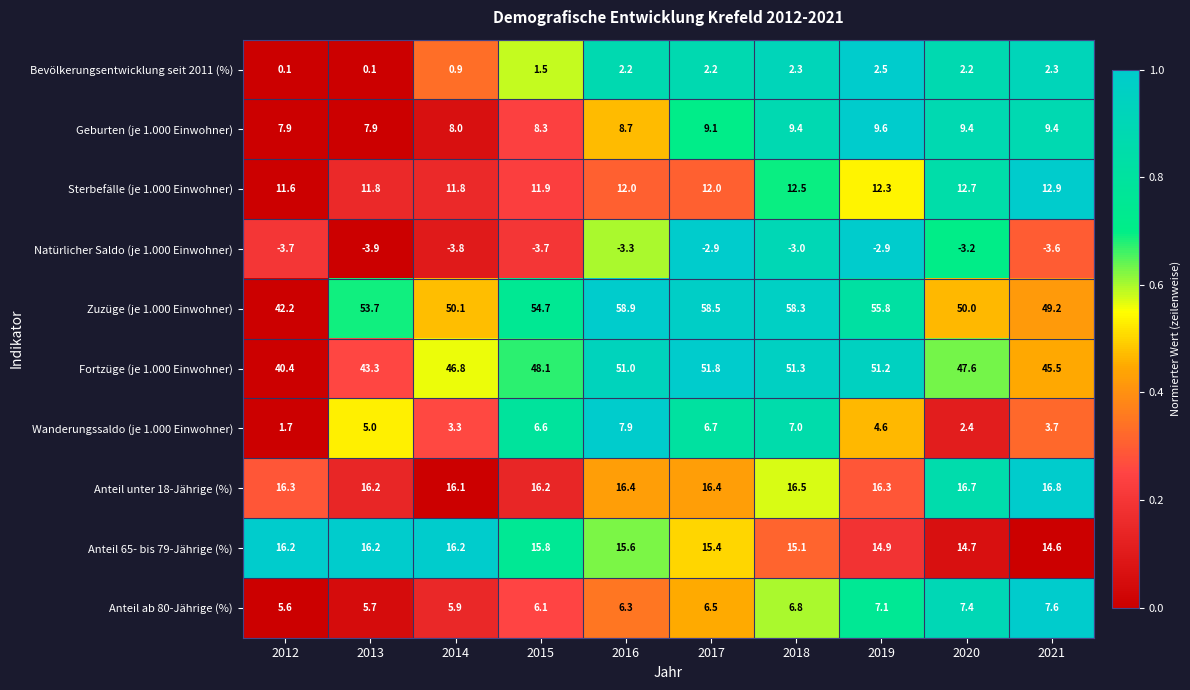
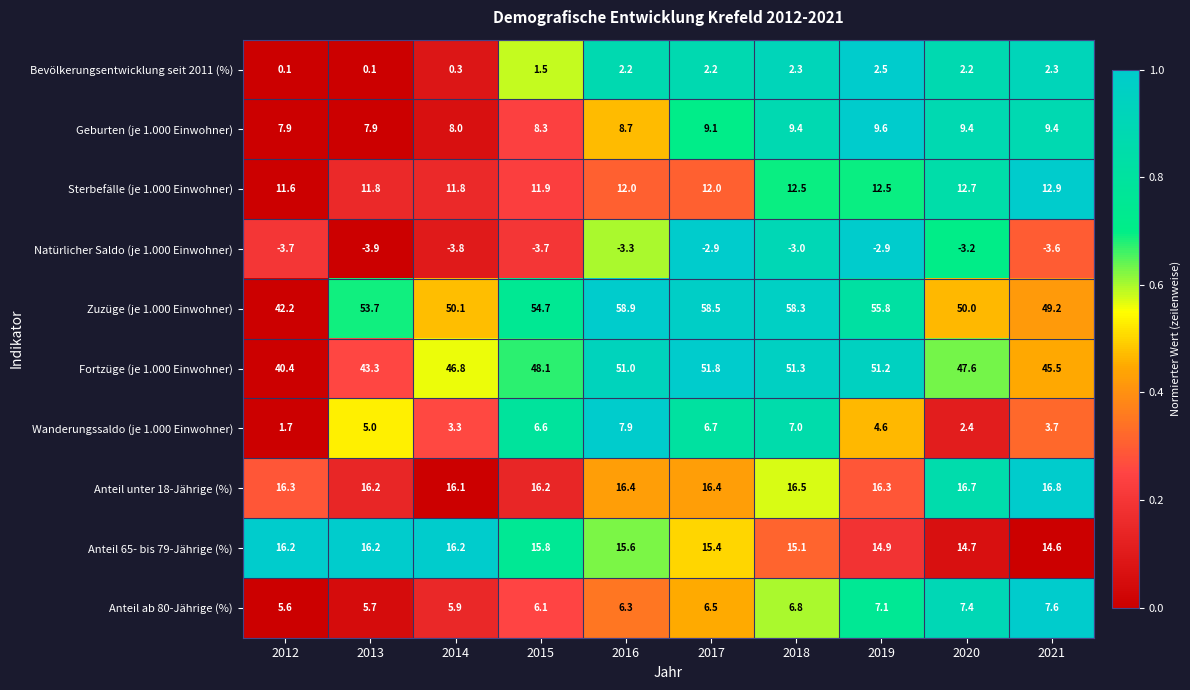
  {
    "Bevölkerungsentwicklung seit 2011 (%)": {
      "2012": 0.1,
      "2013": 0.1,
-     "2014": 0.9,
+     "2014": 0.3,
      "2015": 1.5,
      "2016": 2.2,
      "2017": 2.2,
      "2018": 2.3,
      "2019": 2.5,
      "2020": 2.2,
      "2021": 2.3
    },
    "Geburten (je 1.000 Einwohner)": {
      "2012": 7.9,
      "2013": 7.9,
      "2014": 8.0,
      "2015": 8.3,
      "2016": 8.7,
      "2017": 9.1,
      "2018": 9.4,
      "2019": 9.6,
      "2020": 9.4,
      "2021": 9.4
    },
    "Sterbefälle (je 1.000 Einwohner)": {
      "2012": 11.6,
      "2013": 11.8,
      "2014": 11.8,
      "2015": 11.9,
      "2016": 12.0,
      "2017": 12.0,
      "2018": 12.5,
-     "2019": 12.3,
+     "2019": 12.5,
      "2020": 12.7,
      "2021": 12.9
    },
    "Natürlicher Saldo (je 1.000 Einwohner)": {
      "2012": -3.7,
      "2013": -3.9,
      "2014": -3.8,
      "2015": -3.7,
      "2016": -3.3,
      "2017": -2.9,
      "2018": -3.0,
      "2019": -2.9,
      "2020": -3.2,
      "2021": -3.6
    },
    "Zuzüge (je 1.000 Einwohner)": {
      "2012": 42.2,
      "2013": 53.7,
      "2014": 50.1,
      "2015": 54.7,
      "2016": 58.9,
      "2017": 58.5,
      "2018": 58.3,
      "2019": 55.8,
      "2020": 50.0,
      "2021": 49.2
    },
    "Fortzüge (je 1.000 Einwohner)": {
      "2012": 40.4,
      "2013": 43.3,
      "2014": 46.8,
      "2015": 48.1,
      "2016": 51.0,
      "2017": 51.8,
      "2018": 51.3,
      "2019": 51.2,
      "2020": 47.6,
      "2021": 45.5
    },
    "Wanderungssaldo (je 1.000 Einwohner)": {
      "2012": 1.7,
      "2013": 5.0,
      "2014": 3.3,
      "2015": 6.6,
      "2016": 7.9,
      "2017": 6.7,
      "2018": 7.0,
      "2019": 4.6,
      "2020": 2.4,
      "2021": 3.7
    },
    "Anteil unter 18-Jährige (%)": {
      "2012": 16.3,
      "2013": 16.2,
      "2014": 16.1,
      "2015": 16.2,
      "2016": 16.4,
      "2017": 16.4,
      "2018": 16.5,
      "2019": 16.3,
      "2020": 16.7,
      "2021": 16.8
    },
    "Anteil 65- bis 79-Jährige (%)": {
      "2012": 16.2,
      "2013": 16.2,
      "2014": 16.2,
      "2015": 15.8,
      "2016": 15.6,
      "2017": 15.4,
      "2018": 15.1,
      "2019": 14.9,
      "2020": 14.7,
      "2021": 14.6
    },
    "Anteil ab 80-Jährige (%)": {
      "2012": 5.6,
      "2013": 5.7,
      "2014": 5.9,
      "2015": 6.1,
      "2016": 6.3,
      "2017": 6.5,
      "2018": 6.8,
      "2019": 7.1,
      "2020": 7.4,
      "2021": 7.6
    }
  }
